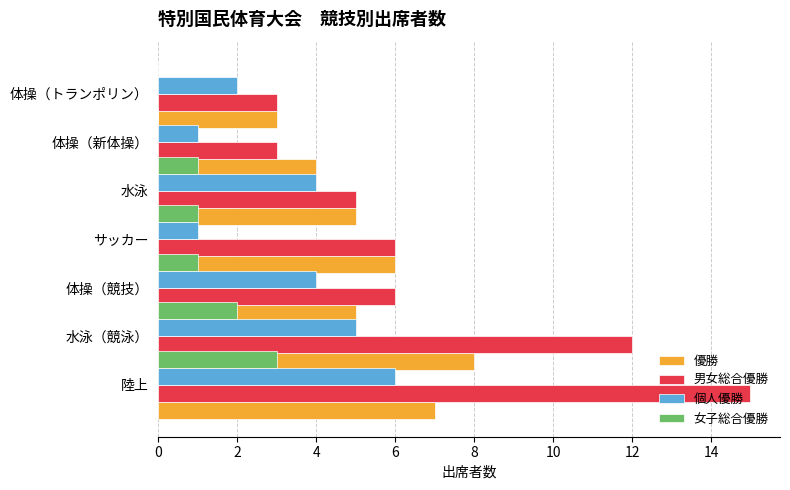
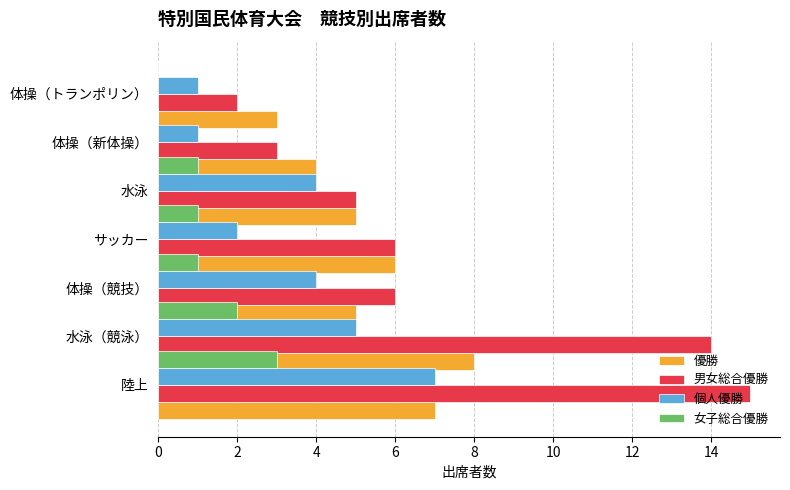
  {
    "男女総合優勝": {
-     "体操（トランポリン）": 3,
+     "体操（トランポリン）": 2,
      "体操（新体操）": 3,
      "水泳": 5,
      "サッカー": 6,
      "体操（競技）": 6,
-     "水泳（競泳）": 12,
+     "水泳（競泳）": 14,
      "陸上": 15
    },
    "個人優勝": {
-     "体操（トランポリン）": 2,
+     "体操（トランポリン）": 1,
      "体操（新体操）": 1,
      "水泳": 4,
-     "サッカー": 1,
+     "サッカー": 2,
      "体操（競技）": 4,
      "水泳（競泳）": 5,
-     "陸上": 6
+     "陸上": 7
    }
  }
